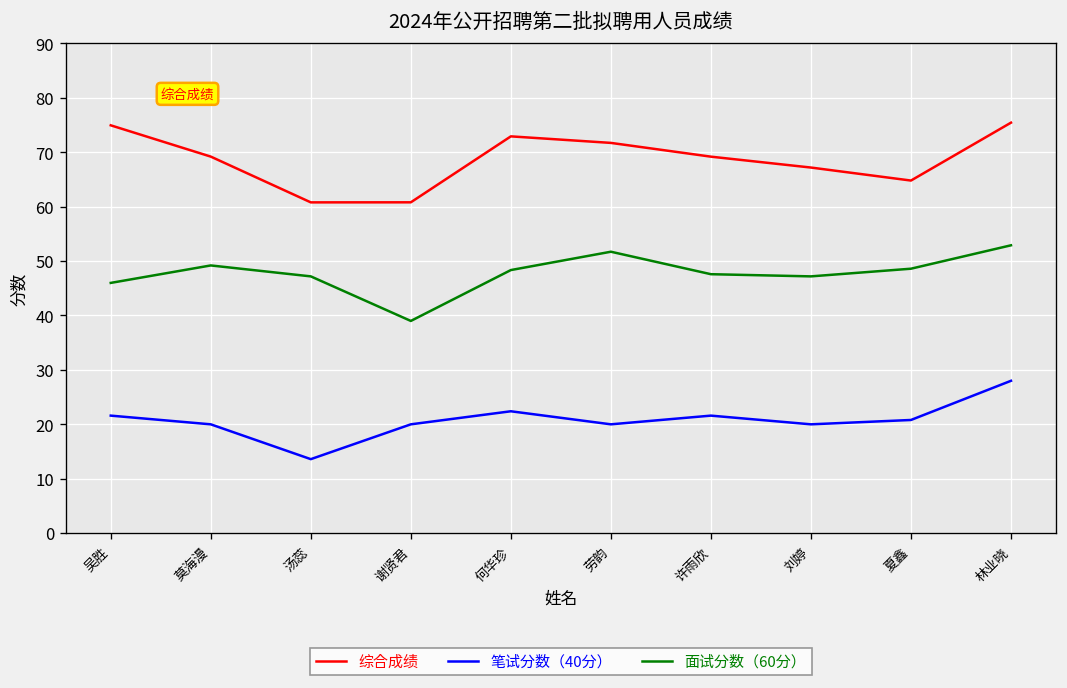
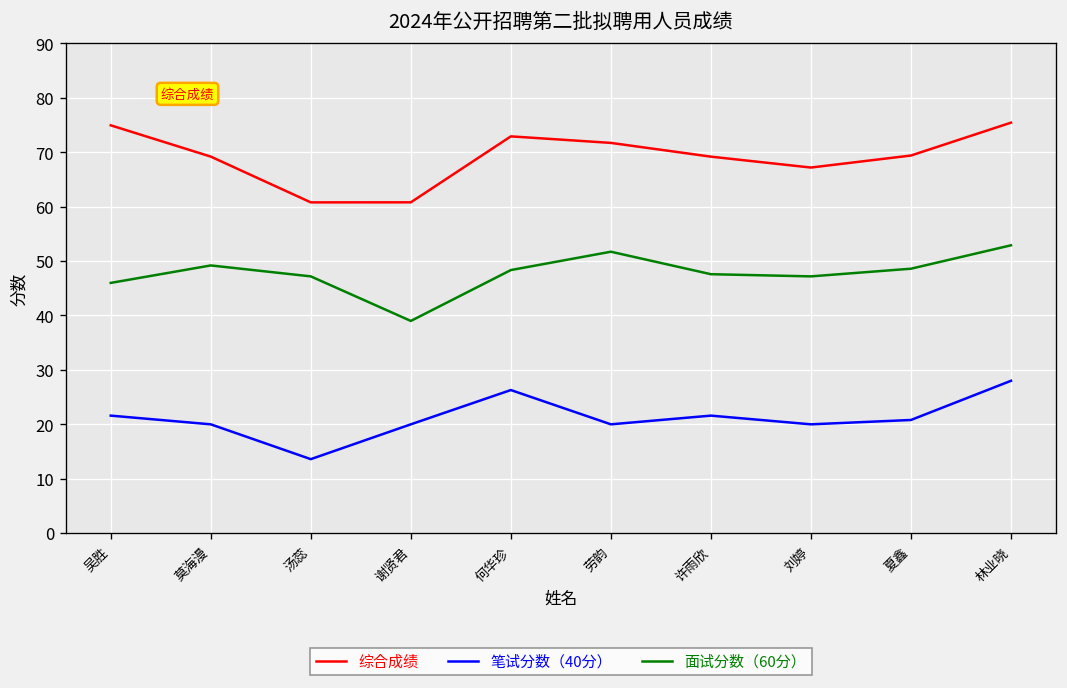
  {
    "综合成绩": {
      "吴胜": 75,
      "莫海漫": 69,
      "汤蕊": 61,
      "谢贤君": 61,
      "何华珍": 73,
      "劳韵": 72,
      "许雨欣": 69,
      "刘婷": 67,
-     "夏鑫": 65,
+     "夏鑫": 69,
      "林业晓": 75
    },
    "笔试分数（40分）": {
      "吴胜": 22,
      "莫海漫": 20,
      "汤蕊": 14,
      "谢贤君": 20,
-     "何华珍": 22,
+     "何华珍": 26,
      "劳韵": 20,
      "许雨欣": 22,
      "刘婷": 20,
      "夏鑫": 21,
      "林业晓": 28
    },
    "面试分数（60分）": {
      "吴胜": 46,
      "莫海漫": 49,
      "汤蕊": 47,
      "谢贤君": 39,
      "何华珍": 48,
      "劳韵": 52,
      "许雨欣": 48,
      "刘婷": 47,
      "夏鑫": 49,
      "林业晓": 53
    }
  }
